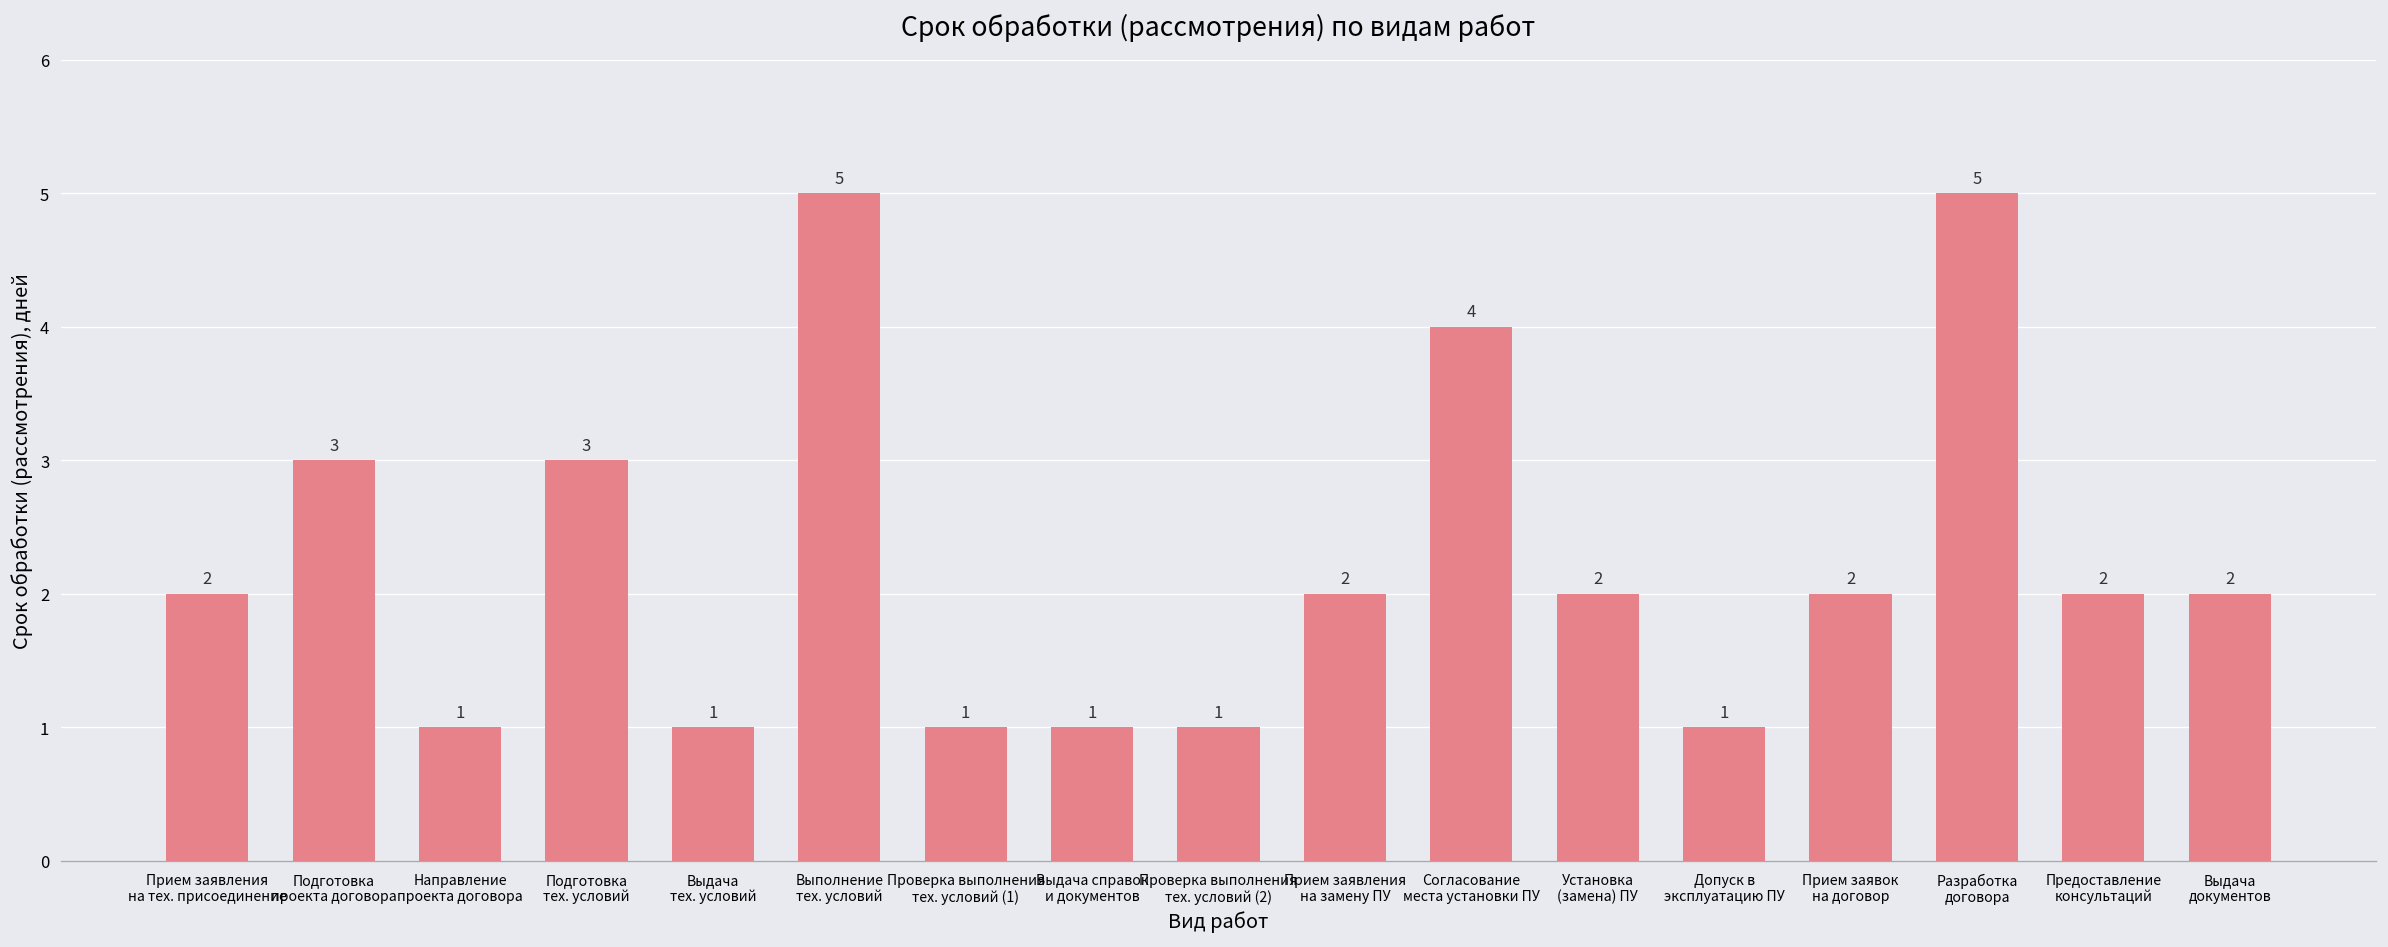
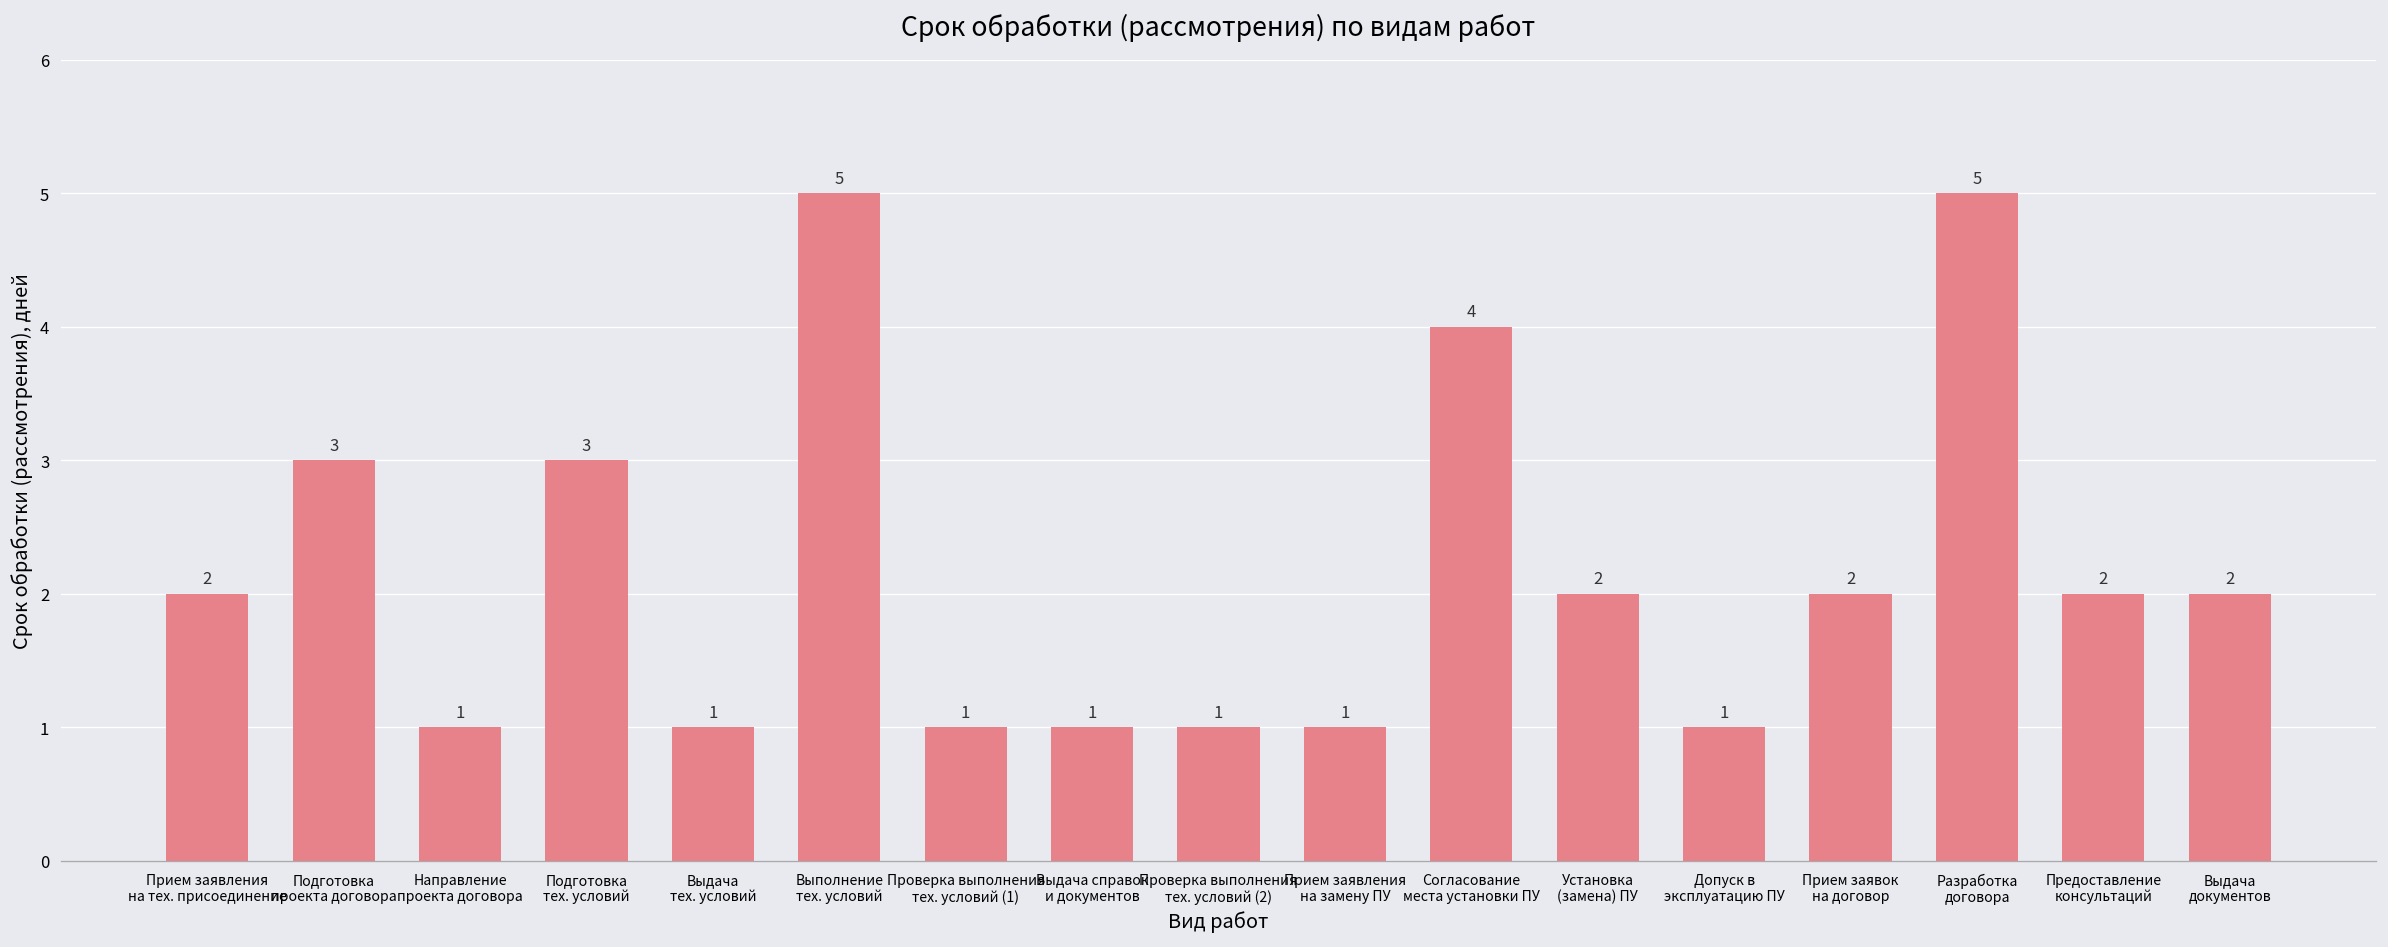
  {
    "Прием заявления на тех. присоединение": 2,
    "Подготовка проекта договора": 3,
    "Направление проекта договора": 1,
    "Подготовка тех. условий": 3,
    "Выдача тех. условий": 1,
    "Выполнение тех. условий": 5,
    "Проверка выполнения тех. условий (1)": 1,
    "Выдача справок и документов": 1,
    "Проверка выполнения тех. условий (2)": 1,
-   "Прием заявления на замену ПУ": 2,
+   "Прием заявления на замену ПУ": 1,
    "Согласование места установки ПУ": 4,
    "Установка (замена) ПУ": 2,
    "Допуск в эксплуатацию ПУ": 1,
    "Прием заявок на договор": 2,
    "Разработка договора": 5,
    "Предоставление консультаций": 2,
    "Выдача документов": 2
  }
